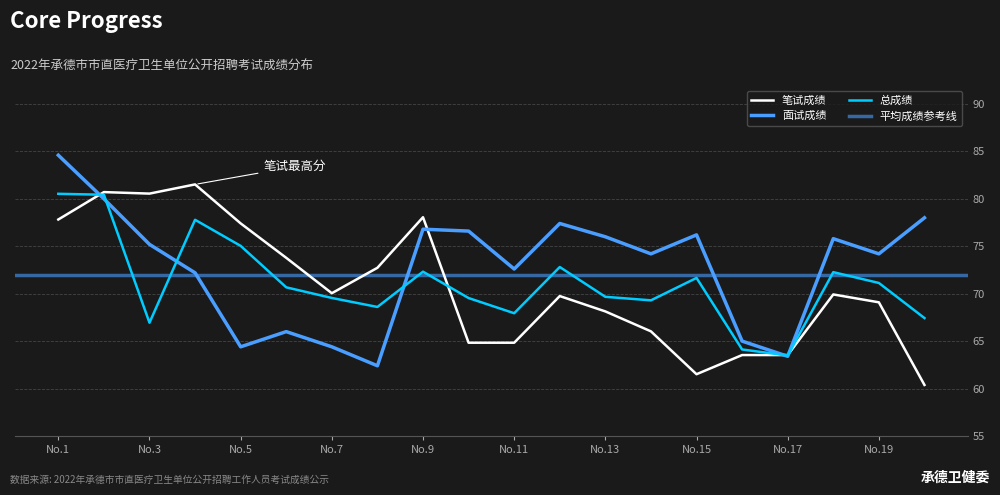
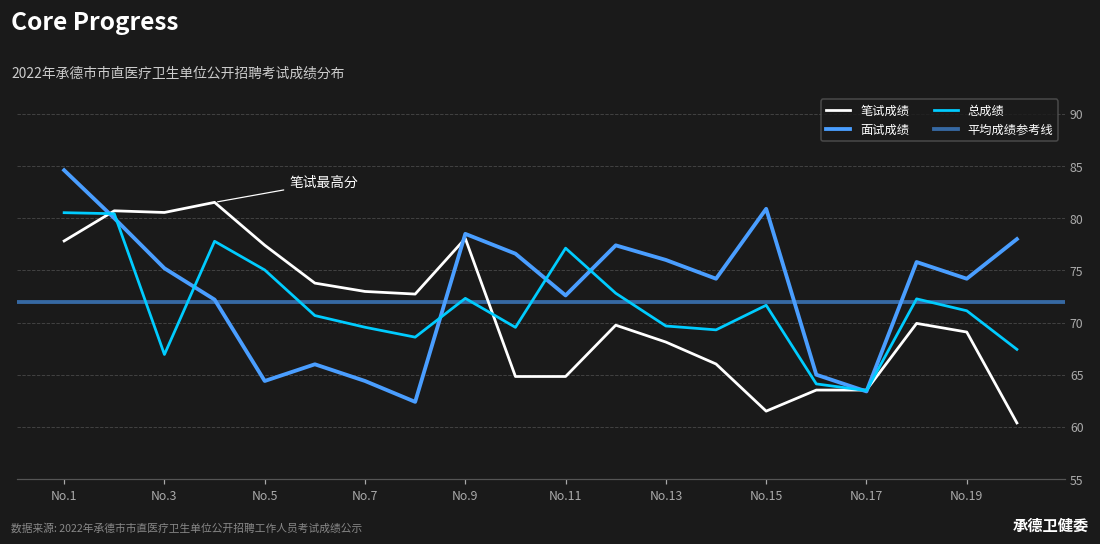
  {
    "笔试成绩": {
      "No.1": 78,
      "No.3": 81,
      "No.5": 77,
-     "No.7": 70,
+     "No.7": 73,
      "No.9": 78,
      "No.11": 65,
      "No.13": 68,
      "No.15": 62,
      "No.19": 69
    },
    "面试成绩": {
      "No.1": 85,
      "No.3": 75,
      "No.5": 64,
      "No.7": 64,
-     "No.9": 77,
+     "No.9": 79,
      "No.11": 73,
      "No.13": 76,
-     "No.15": 76,
+     "No.15": 81,
      "No.19": 74
    },
    "总成绩": {
      "No.1": 81,
      "No.3": 67,
      "No.5": 75,
      "No.7": 70,
      "No.9": 72,
-     "No.11": 68,
+     "No.11": 77,
      "No.13": 70,
      "No.15": 72,
      "No.19": 71
    }
  }
